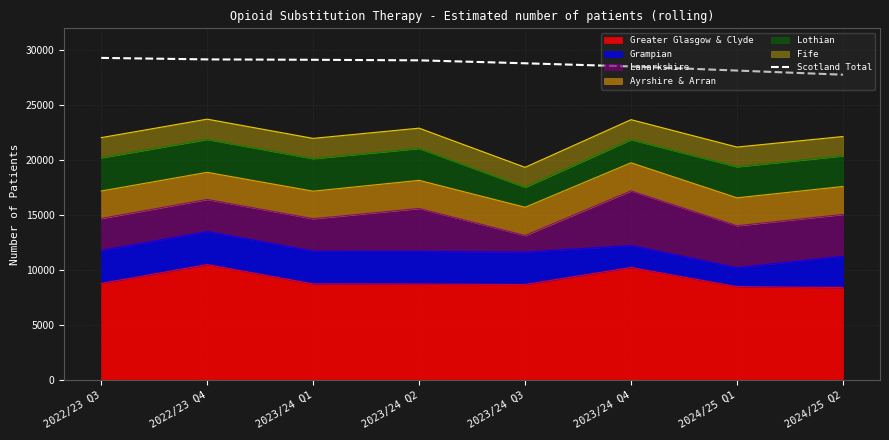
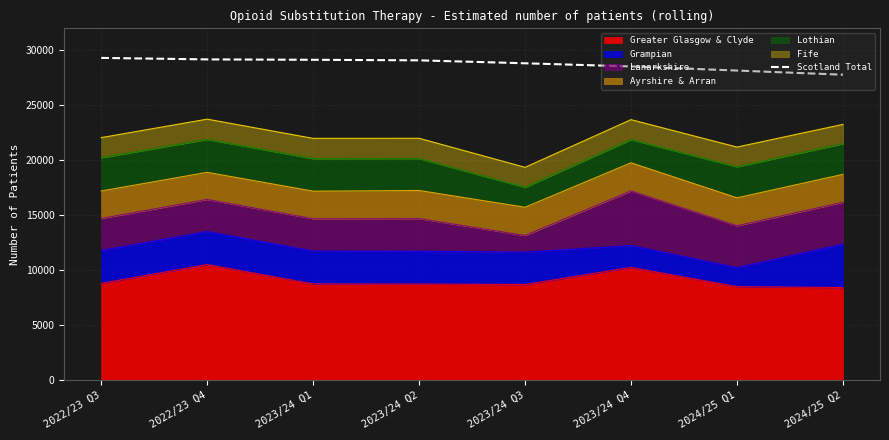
  {
    "Greater Glasgow & Clyde": {
      "2022/23 Q3": 8800,
      "2022/23 Q4": 10500,
      "2023/24 Q1": 8800,
      "2023/24 Q2": 8800,
      "2023/24 Q3": 8700,
      "2023/24 Q4": 10300,
      "2024/25 Q1": 8500,
      "2024/25 Q2": 8400
    },
    "Grampian": {
      "2022/23 Q3": 3000,
      "2022/23 Q4": 3000,
      "2023/24 Q1": 3000,
      "2023/24 Q2": 3000,
      "2023/24 Q3": 2900,
      "2023/24 Q4": 2000,
      "2024/25 Q1": 1700,
-     "2024/25 Q2": 2800
+     "2024/25 Q2": 3900
    },
    "Lanarkshire": {
      "2022/23 Q3": 2900,
      "2022/23 Q4": 2900,
      "2023/24 Q1": 2900,
-     "2023/24 Q2": 3900,
+     "2023/24 Q2": 3000,
      "2023/24 Q3": 1500,
      "2023/24 Q4": 5000,
      "2024/25 Q1": 3800,
      "2024/25 Q2": 3800
    },
    "Lothian": {
      "2022/23 Q3": 3000,
      "2022/23 Q4": 3000,
      "2023/24 Q1": 3000,
      "2023/24 Q2": 2900,
      "2023/24 Q3": 1800,
      "2023/24 Q4": 2100,
      "2024/25 Q1": 2800,
      "2024/25 Q2": 2800
    },
    "Scotland Total": {
      "2022/23 Q3": 29300,
      "2022/23 Q4": 29200,
      "2023/24 Q1": 29100,
      "2023/24 Q2": 29100,
      "2023/24 Q3": 28800
    }
  }
